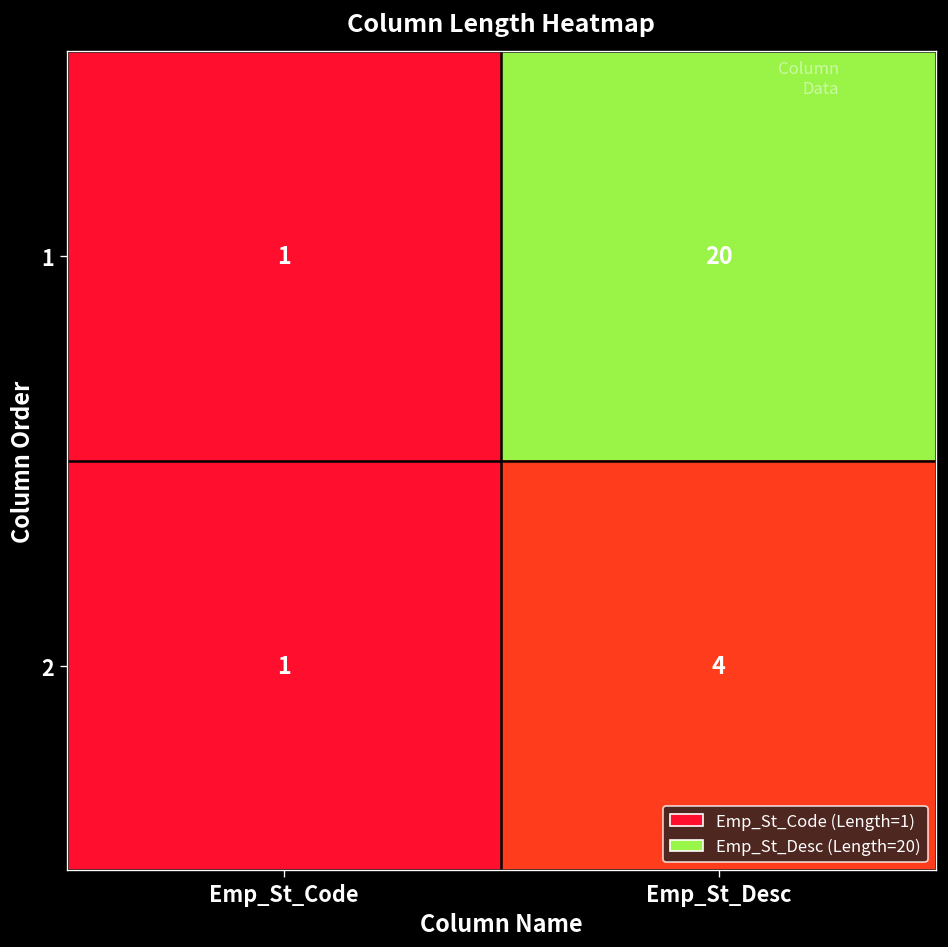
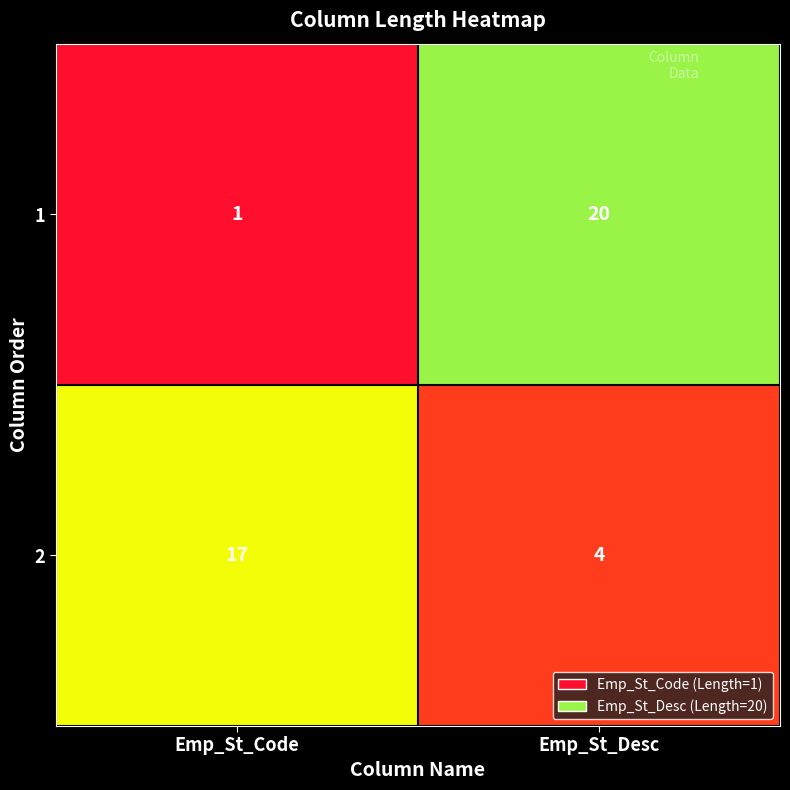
  {
    "1": {
      "Emp_St_Code": 1,
      "Emp_St_Desc": 20
    },
    "2": {
-     "Emp_St_Code": 1,
+     "Emp_St_Code": 17,
      "Emp_St_Desc": 4
    }
  }
